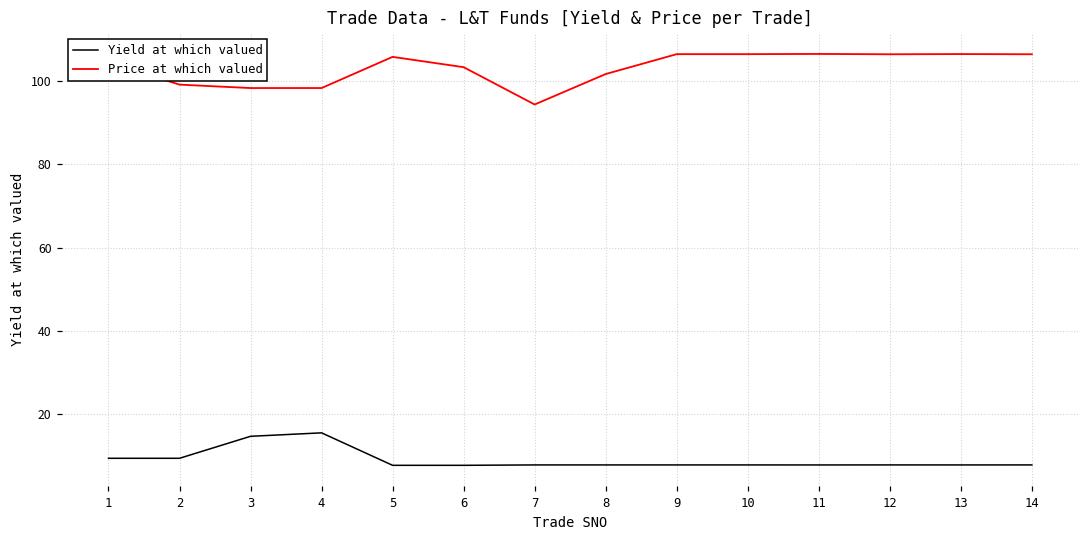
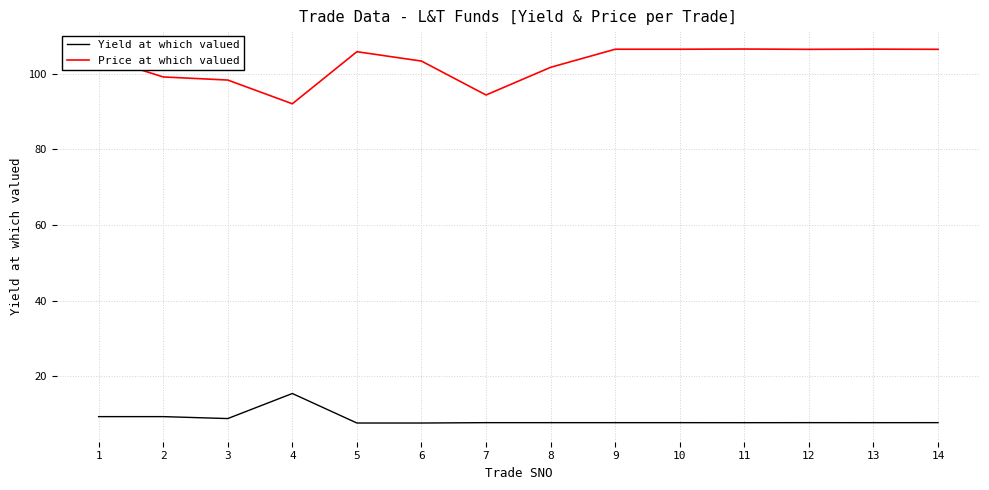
  {
    "Yield at which valued": {
      "1": 9,
      "2": 9,
-     "3": 15,
+     "3": 9,
      "4": 16,
      "5": 8,
      "6": 8,
      "7": 8,
      "8": 8,
      "9": 8,
      "10": 8,
      "11": 8,
      "12": 8,
      "13": 8,
      "14": 8
    },
    "Price at which valued": {
      "2": 99,
      "3": 98,
-     "4": 98,
+     "4": 92,
      "5": 106,
      "6": 103,
      "7": 94,
      "8": 102,
      "9": 106,
      "10": 106,
      "11": 106,
      "12": 106,
      "13": 106,
      "14": 106
    }
  }
